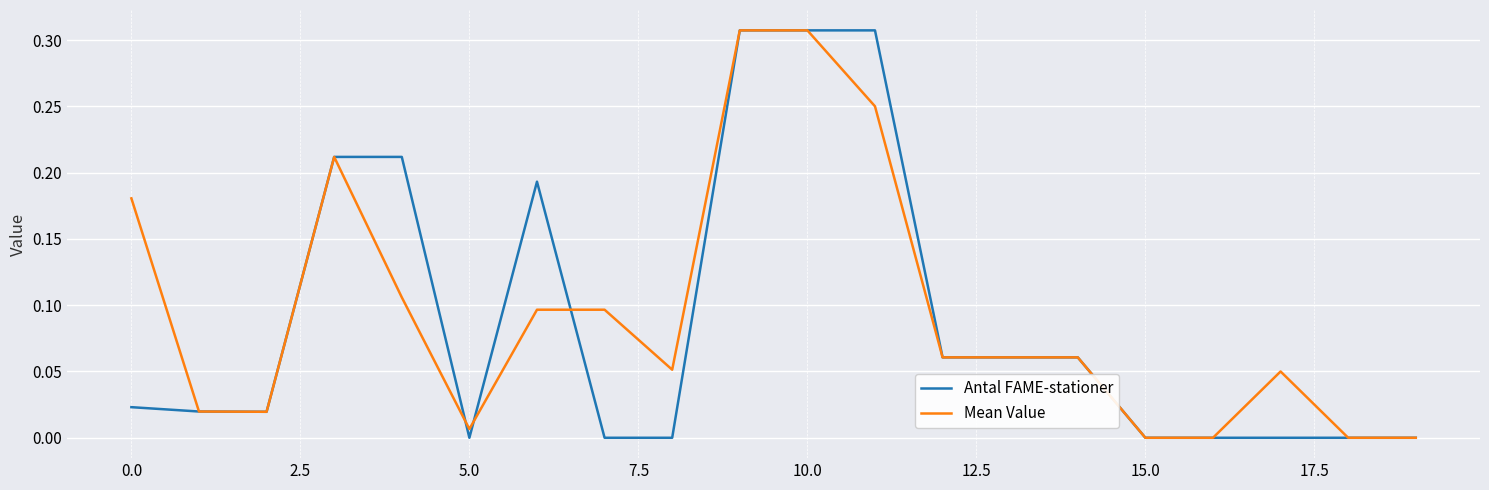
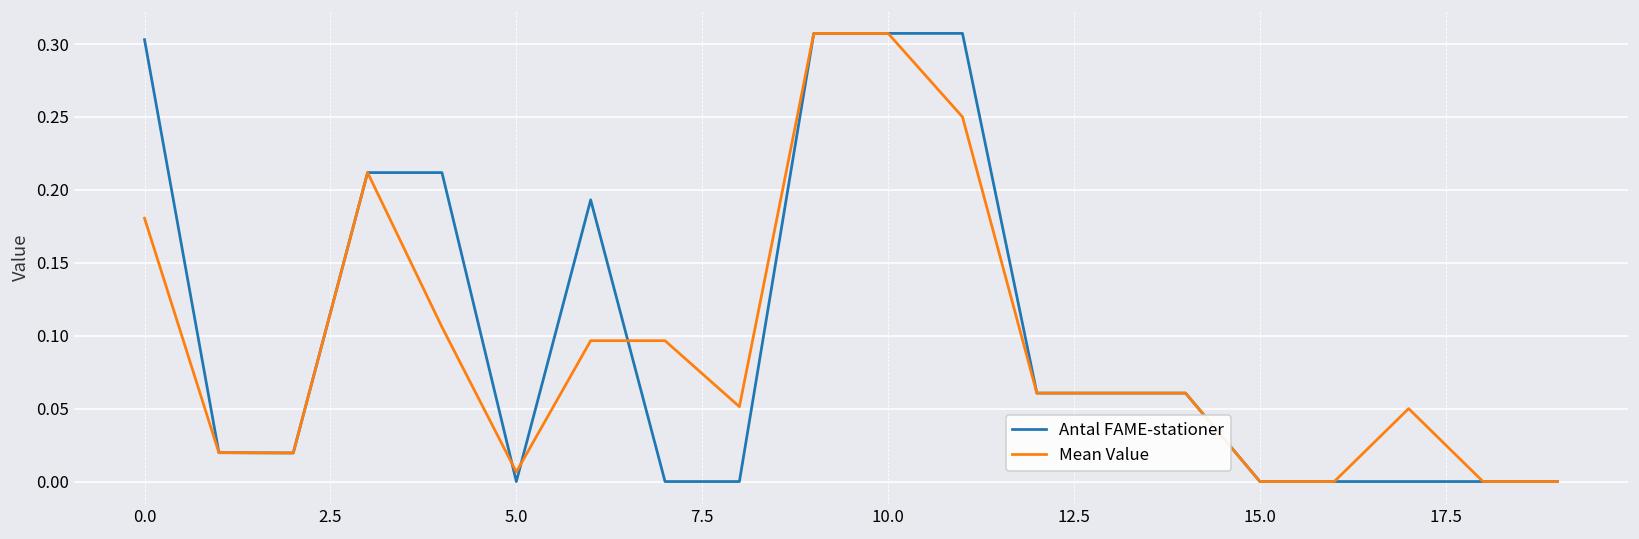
  {
    "Antal FAME-stationer": {
-     "0.0": 0.023,
+     "0.0": 0.303,
      "5.0": 0.000
    },
    "Mean Value": {
      "0.0": 0.181,
      "5.0": 0.007
    }
  }
